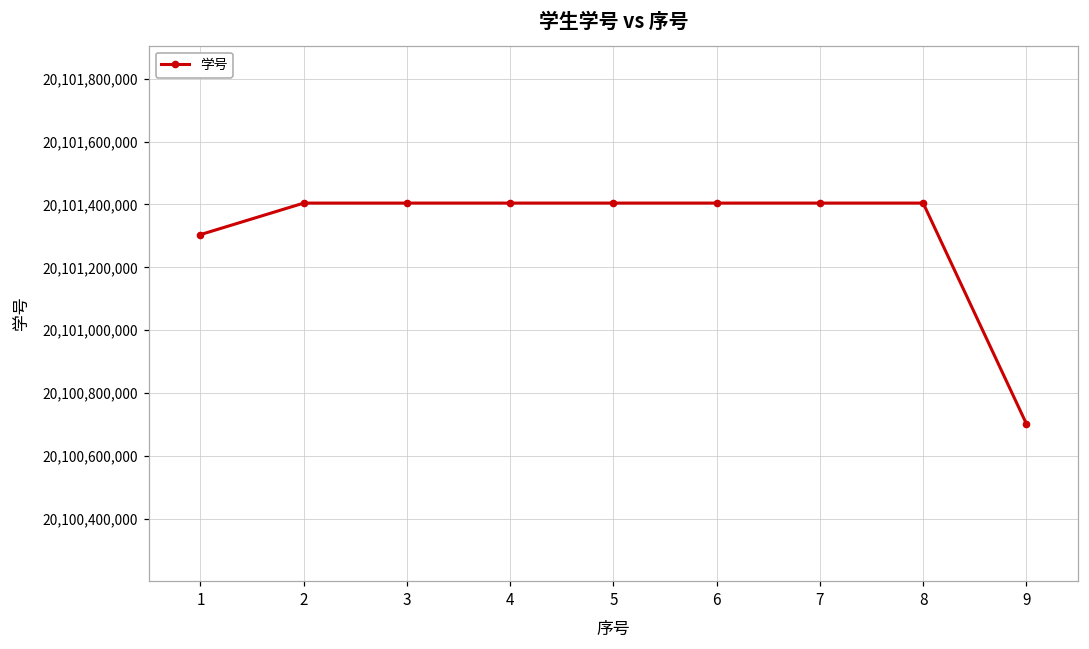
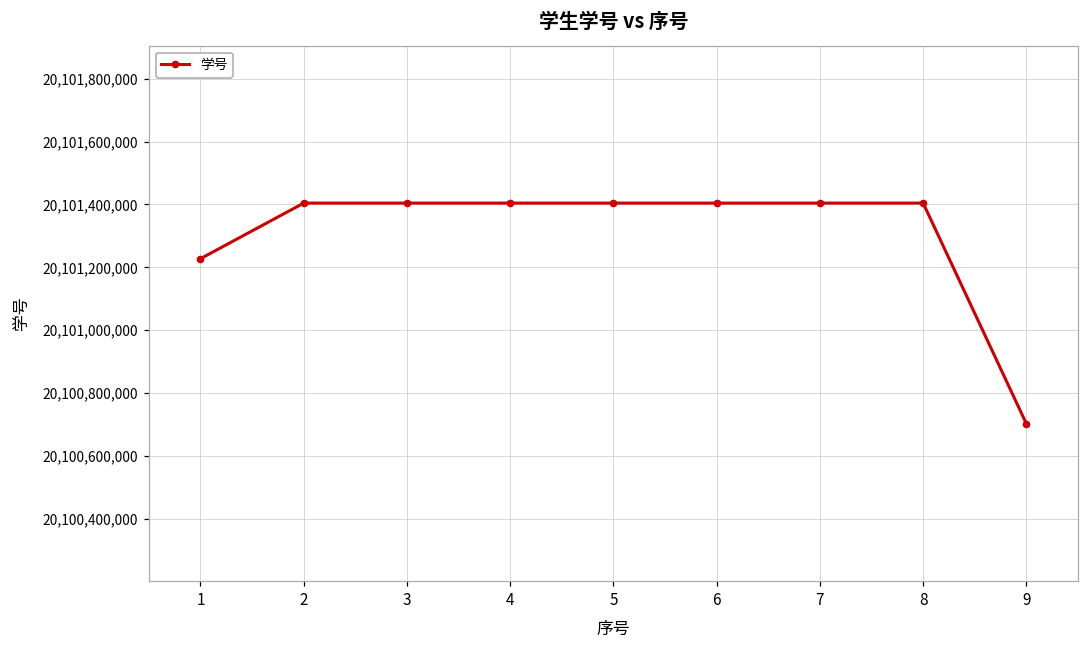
  {
-   "1": "20,101,300,000",
+   "1": "20,101,230,000",
    "2": "20,101,400,000",
    "3": "20,101,400,000",
    "4": "20,101,400,000",
    "5": "20,101,400,000",
    "6": "20,101,400,000",
    "7": "20,101,400,000",
    "8": "20,101,400,000",
    "9": "20,100,700,000"
  }
